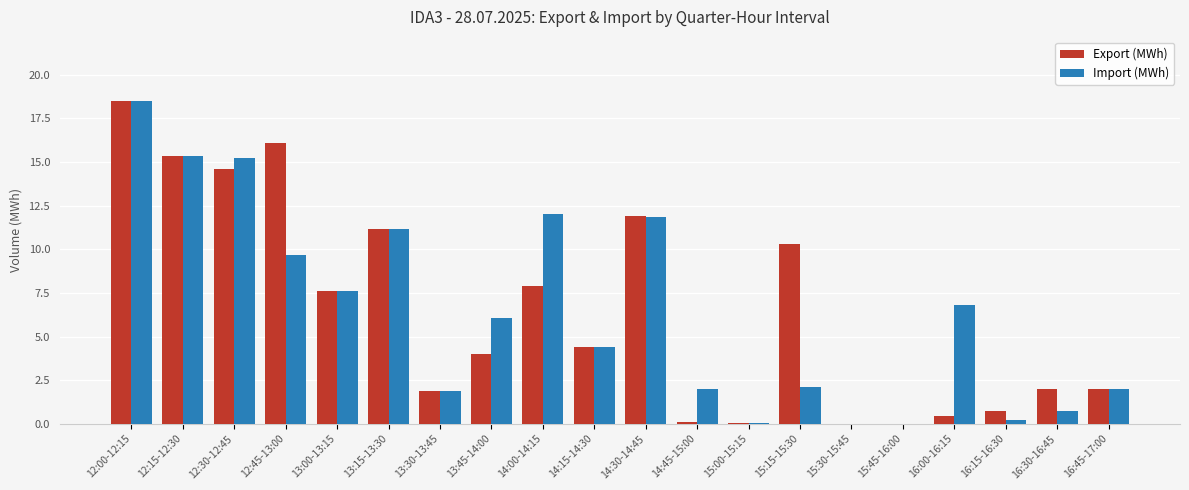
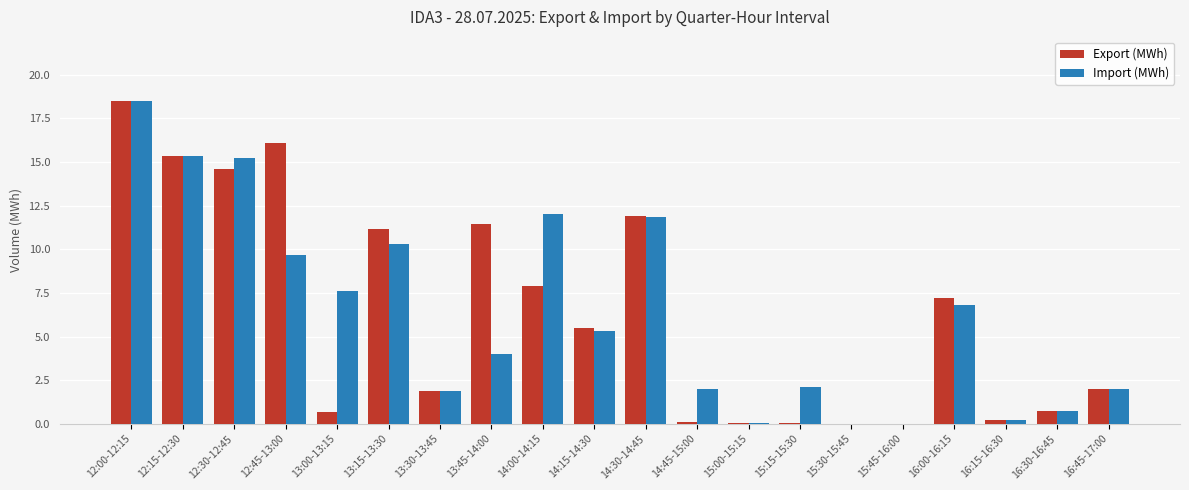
  {
    "Export (MWh)": {
      "12:00-12:15": 18.5,
      "12:15-12:30": 15.3,
      "12:30-12:45": 14.6,
      "12:45-13:00": 16.1,
-     "13:00-13:15": 7.6,
+     "13:00-13:15": 0.7,
      "13:15-13:30": 11.2,
      "13:30-13:45": 1.9,
-     "13:45-14:00": 4.0,
+     "13:45-14:00": 11.4,
      "14:00-14:15": 7.9,
-     "14:15-14:30": 4.4,
+     "14:15-14:30": 5.5,
      "14:30-14:45": 11.9,
-     "15:15-15:30": 10.3,
+     "15:15-15:30": 0.0,
      "15:30-15:45": 0.0,
      "15:45-16:00": 0.0,
-     "16:00-16:15": 0.4,
-     "16:15-16:30": 0.7,
-     "16:30-16:45": 2.0,
+     "16:00-16:15": 7.2,
+     "16:15-16:30": 0.2,
+     "16:30-16:45": 0.8,
      "16:45-17:00": 2.0
    },
    "Import (MWh)": {
      "12:00-12:15": 18.5,
      "12:15-12:30": 15.3,
      "12:30-12:45": 15.2,
      "12:45-13:00": 9.7,
      "13:00-13:15": 7.6,
-     "13:15-13:30": 11.2,
+     "13:15-13:30": 10.3,
      "13:30-13:45": 1.9,
-     "13:45-14:00": 6.1,
+     "13:45-14:00": 4.0,
      "14:00-14:15": 12.0,
-     "14:15-14:30": 4.4,
+     "14:15-14:30": 5.3,
      "14:30-14:45": 11.9,
      "14:45-15:00": 2.0,
      "15:15-15:30": 2.1,
      "15:30-15:45": 0.0,
      "15:45-16:00": 0.0,
      "16:00-16:15": 6.8,
      "16:15-16:30": 0.2,
      "16:30-16:45": 0.8,
      "16:45-17:00": 2.0
    }
  }
